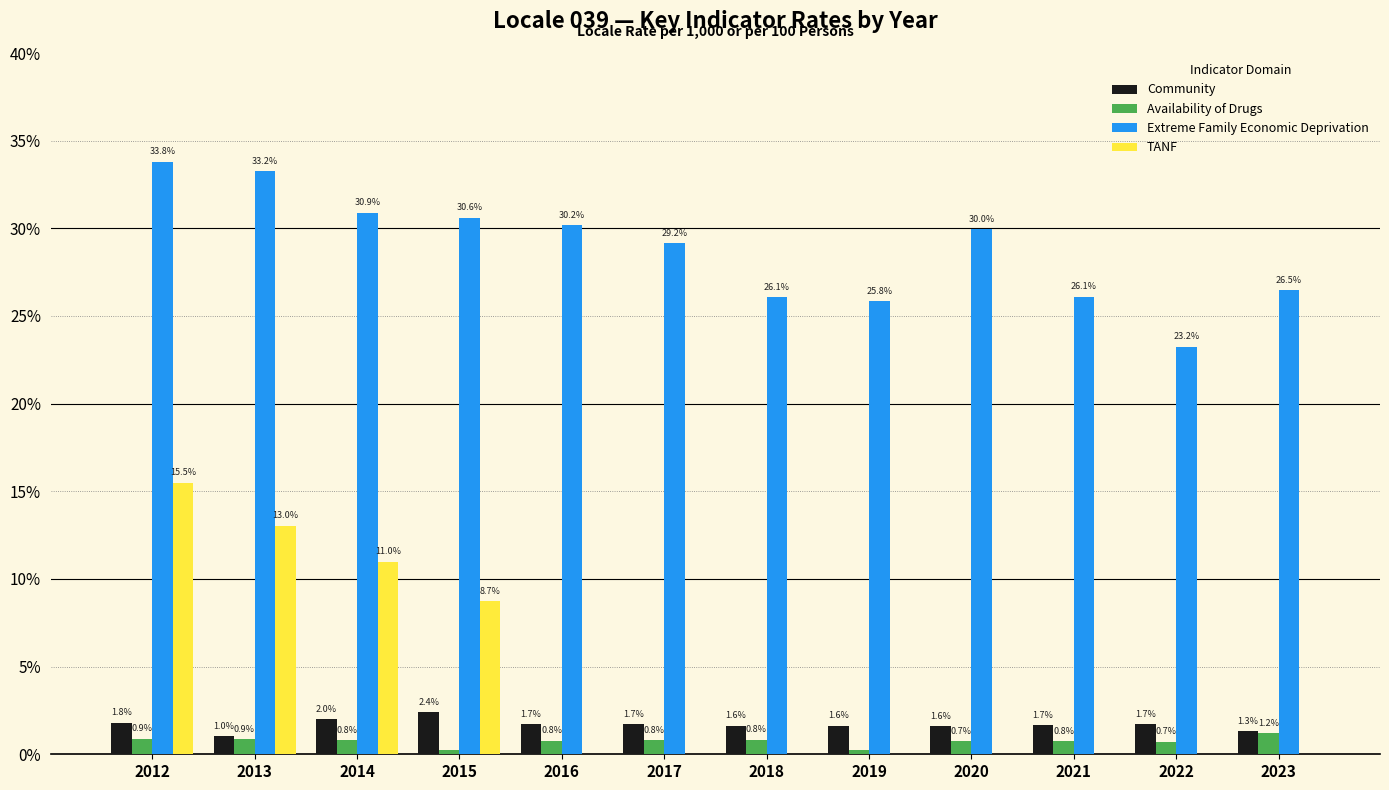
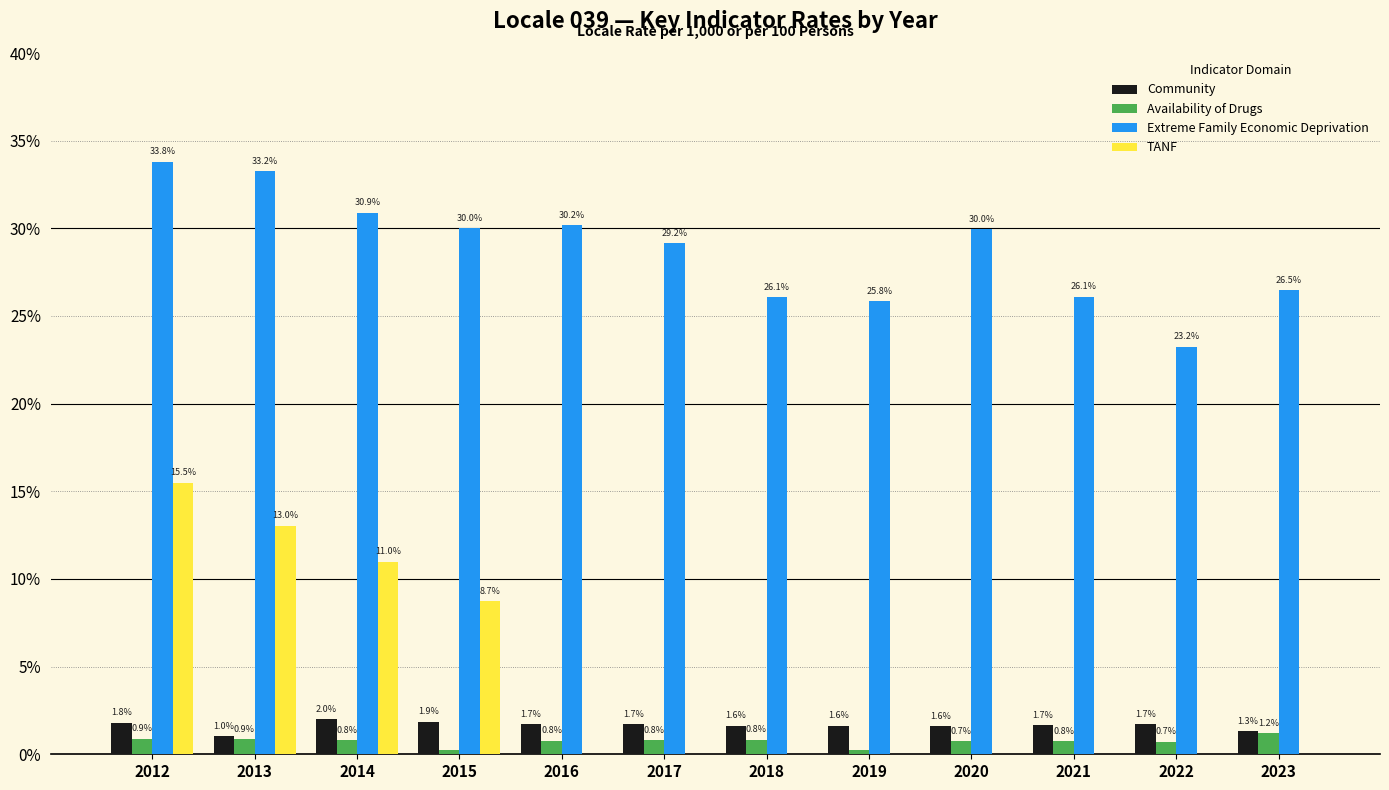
  {
    "Community": {
      "2012": "1.8%",
      "2013": "1.0%",
      "2014": "2.0%",
-     "2015": "2.4%",
+     "2015": "1.9%",
      "2016": "1.7%",
      "2017": "1.7%",
      "2018": "1.6%",
      "2019": "1.6%",
      "2020": "1.6%",
      "2021": "1.7%",
      "2022": "1.7%",
      "2023": "1.3%"
    },
    "Availability of Drugs": {
      "2012": "0.9%",
      "2013": "0.9%",
      "2014": "0.8%",
      "2016": "0.8%",
      "2017": "0.8%",
      "2018": "0.8%",
      "2020": "0.7%",
      "2021": "0.8%",
      "2022": "0.7%",
      "2023": "1.2%"
    },
    "Extreme Family Economic Deprivation": {
      "2012": "33.8%",
      "2013": "33.2%",
      "2014": "30.9%",
-     "2015": "30.6%",
+     "2015": "30.0%",
      "2016": "30.2%",
      "2017": "29.2%",
      "2018": "26.1%",
      "2019": "25.8%",
      "2020": "30.0%",
      "2021": "26.1%",
      "2022": "23.2%",
      "2023": "26.5%"
    },
    "TANF": {
      "2012": "15.5%",
      "2013": "13.0%",
      "2014": "11.0%",
      "2015": "8.7%"
    }
  }
